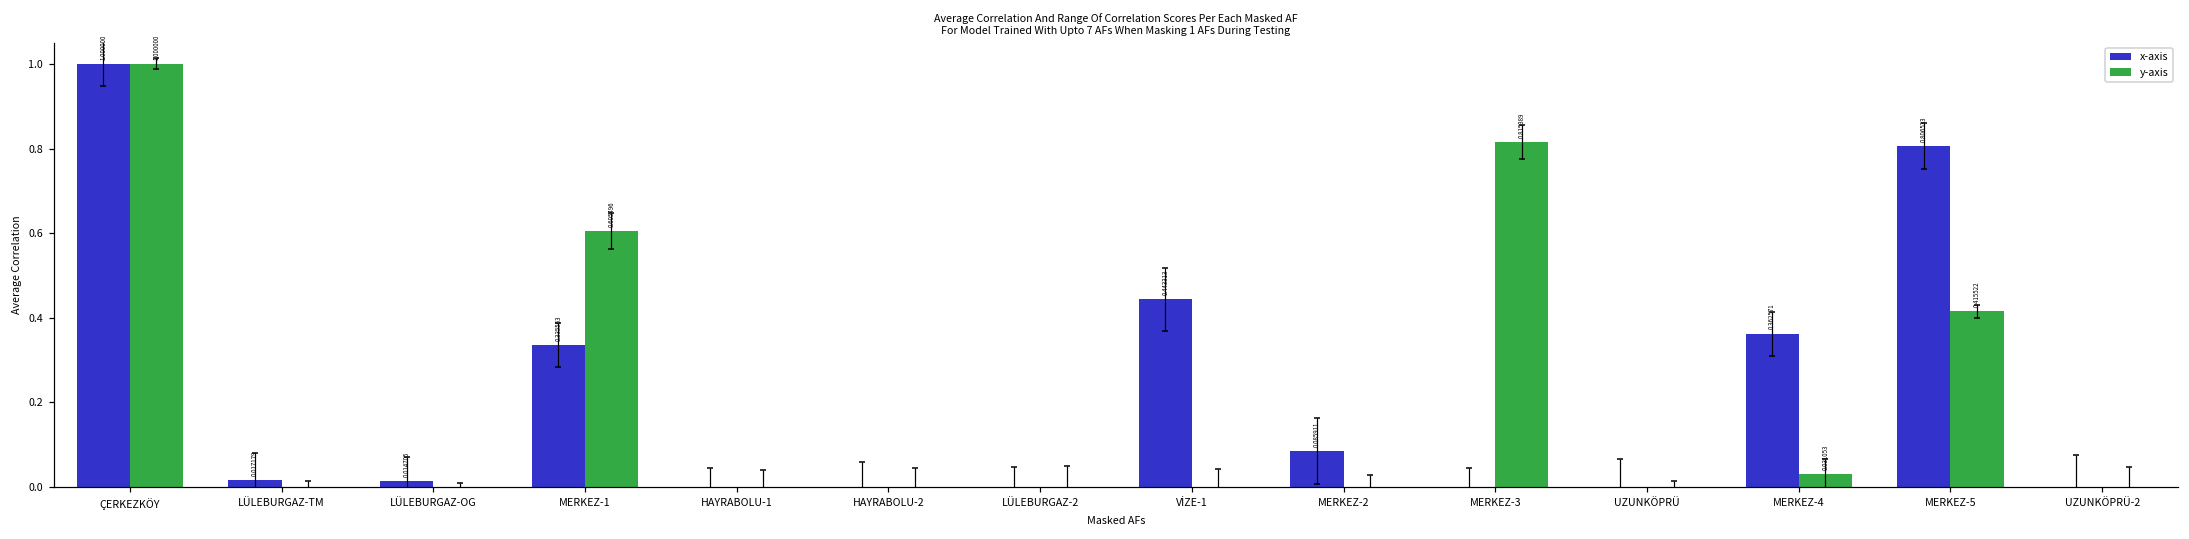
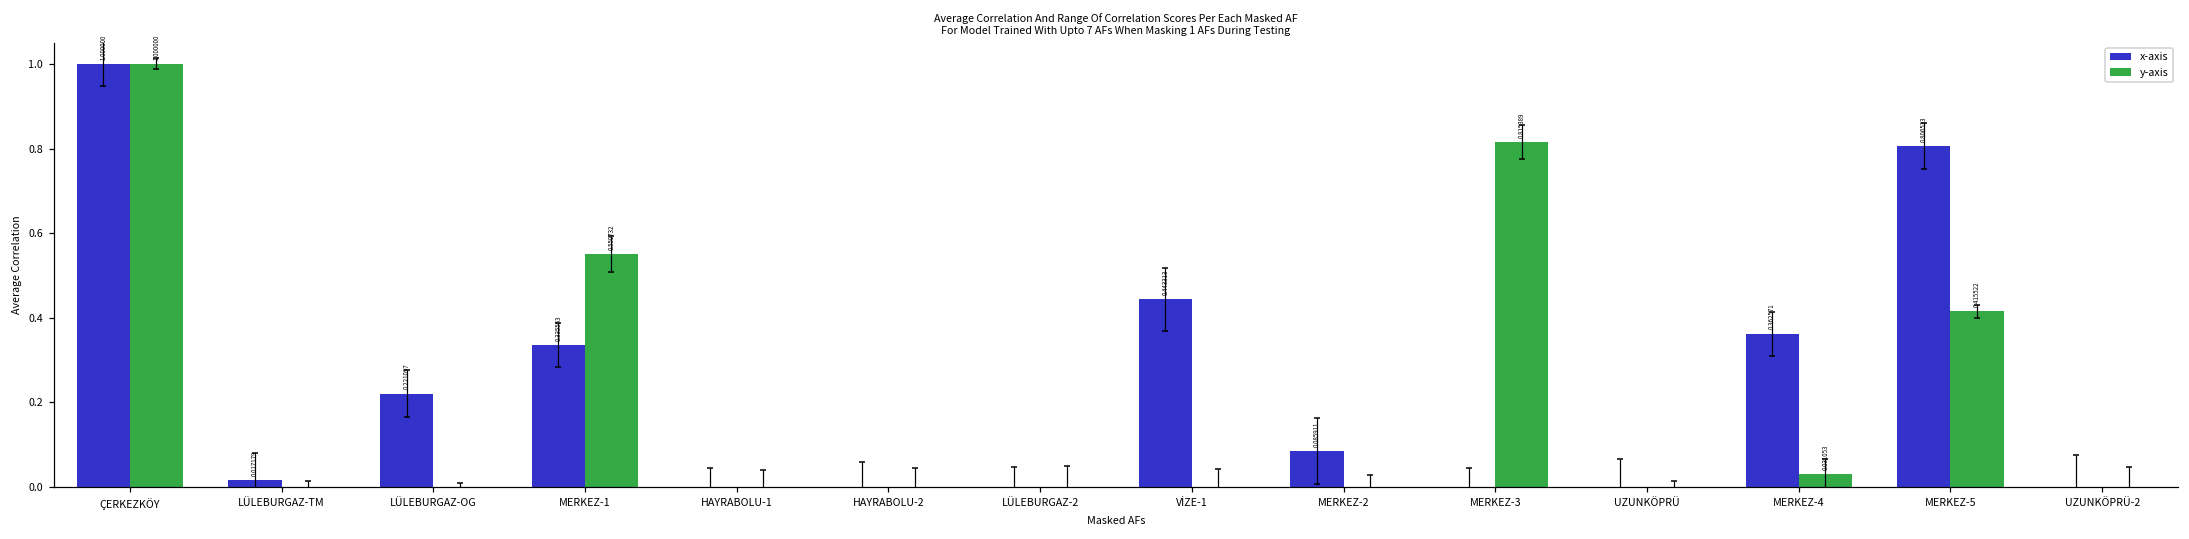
  {
    "x-axis": {
-     "LÜLEBURGAZ-OG": 0.014705,
+     "LÜLEBURGAZ-OG": 0.221097,
      "MERKEZ-2": 0.085911
    },
    "y-axis": {
-     "MERKEZ-1": 0.605496
+     "MERKEZ-1": 0.550732
    }
  }
